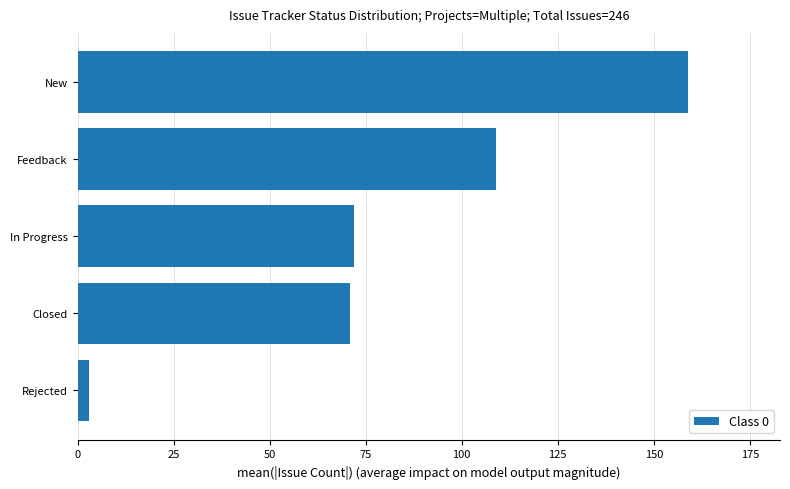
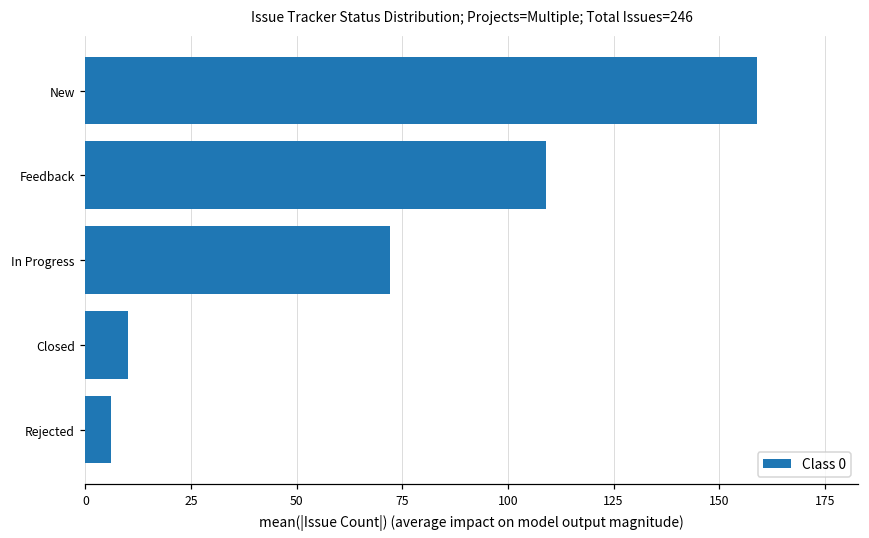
  {
    "New": 159,
    "Feedback": 109,
    "In Progress": 72,
-   "Closed": 71,
-   "Rejected": 3
+   "Closed": 10,
+   "Rejected": 6
  }
